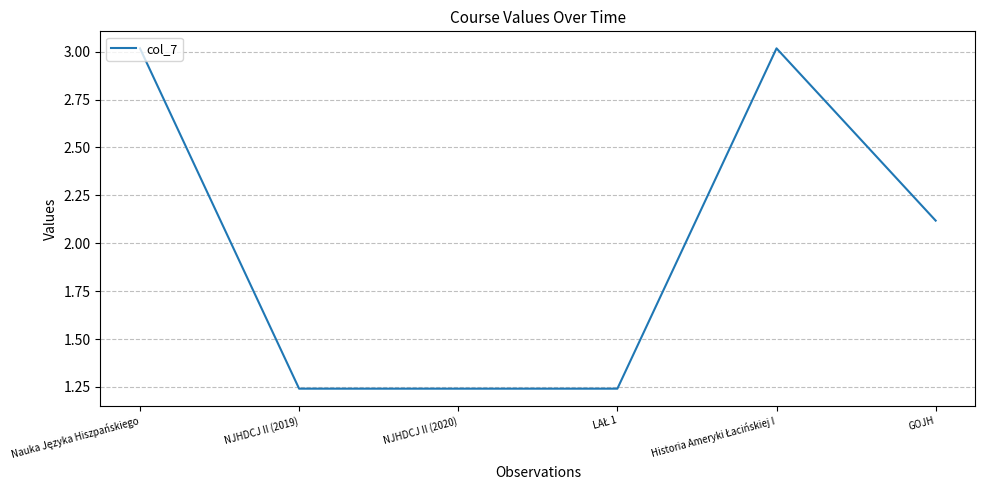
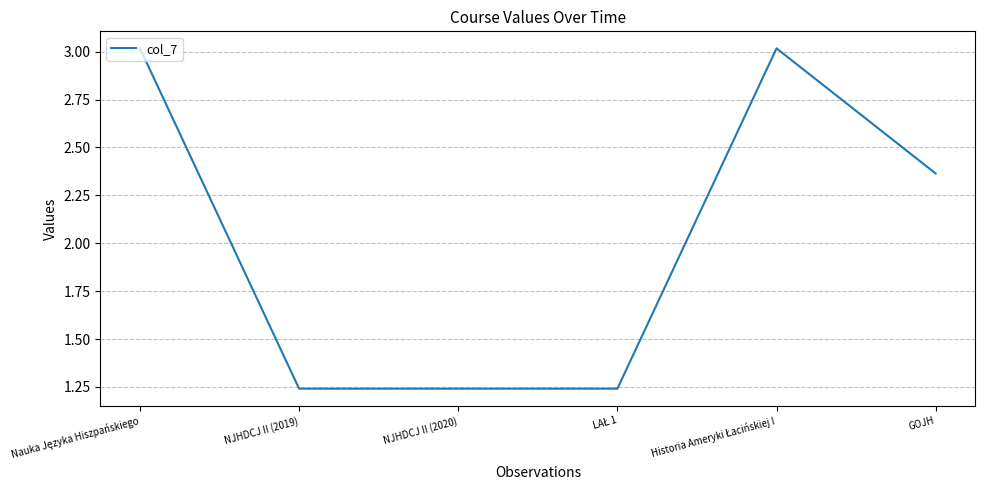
  {
    "NJHDCJ II (2019)": 1.24,
    "NJHDCJ II (2020)": 1.24,
    "LAŁ 1": 1.24,
    "Historia Ameryki Łacińskiej I": 3.02,
-   "GOJH": 2.12
+   "GOJH": 2.36
  }
